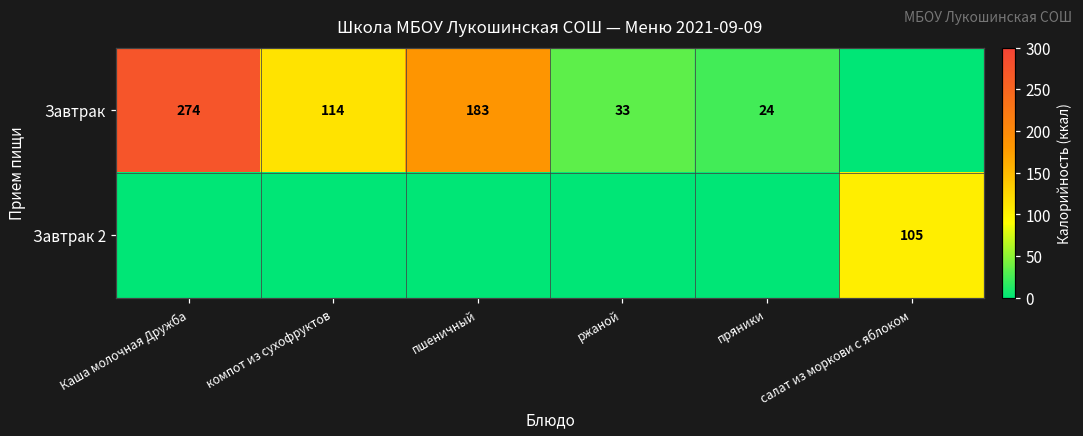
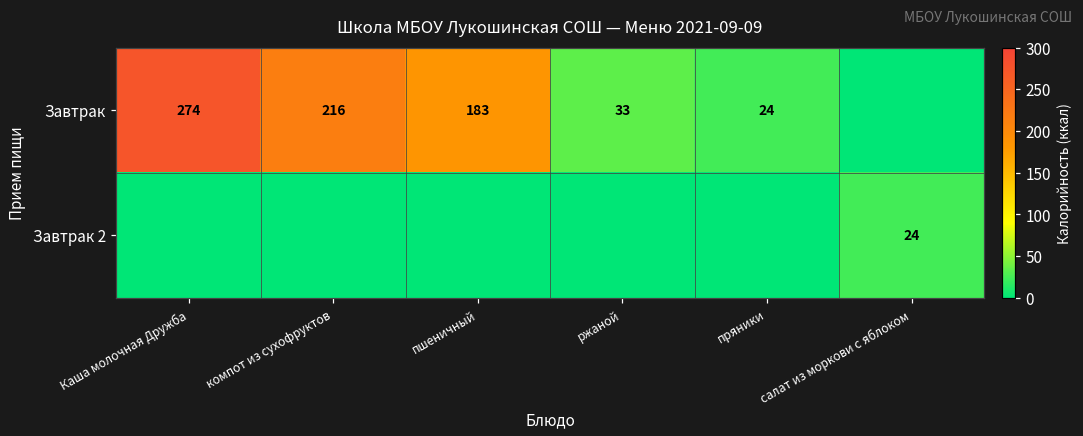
  {
    "Завтрак": {
      "Каша молочная Дружба": 274,
-     "компот из сухофруктов": 114,
+     "компот из сухофруктов": 216,
      "пшеничный": 183,
      "ржаной": 33,
      "пряники": 24
    },
    "Завтрак 2": {
-     "салат из моркови с яблоком": 105
+     "салат из моркови с яблоком": 24
    }
  }
